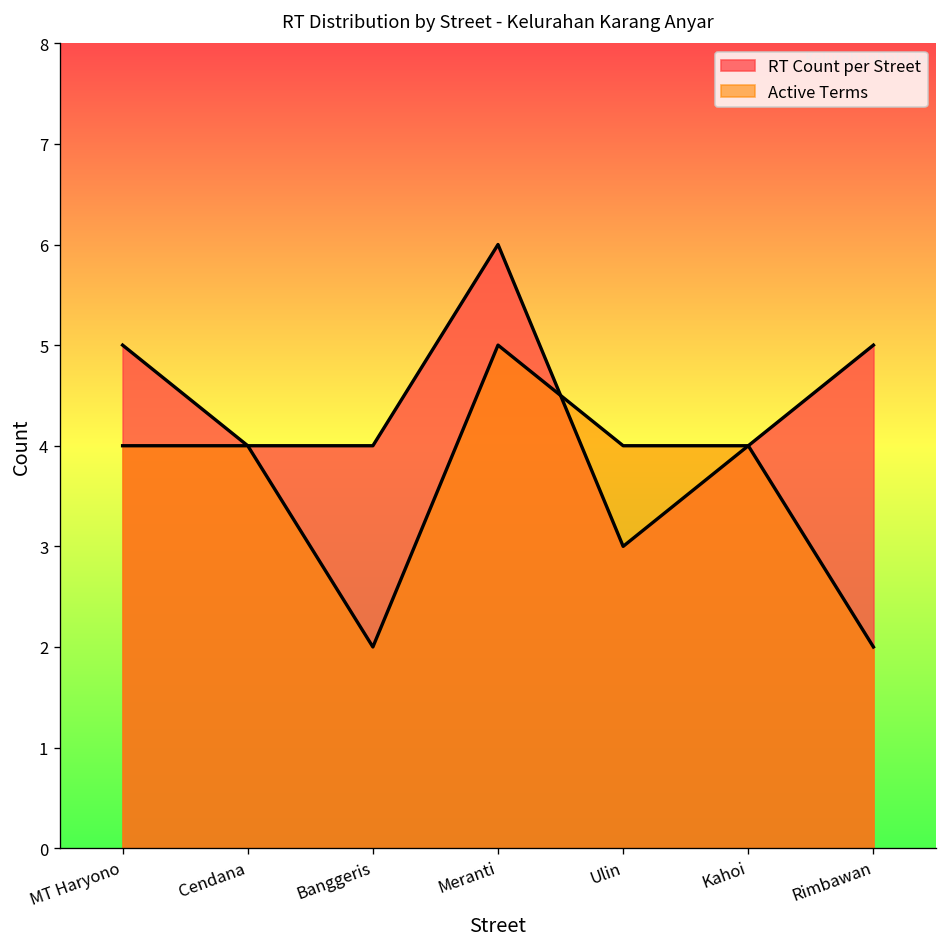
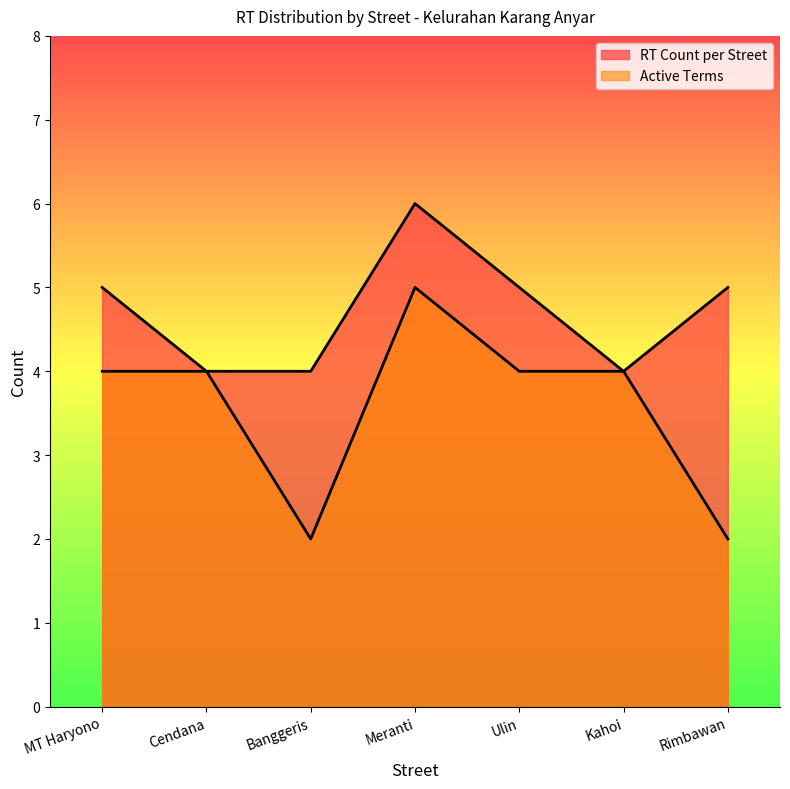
  {
    "RT Count per Street": {
      "MT Haryono": 5,
      "Banggeris": 4,
      "Meranti": 6,
-     "Ulin": 3,
+     "Ulin": 5,
      "Rimbawan": 5
    },
    "Active Terms": {
      "MT Haryono": 4,
      "Banggeris": 2,
      "Meranti": 5,
      "Ulin": 4,
      "Rimbawan": 2
    }
  }
